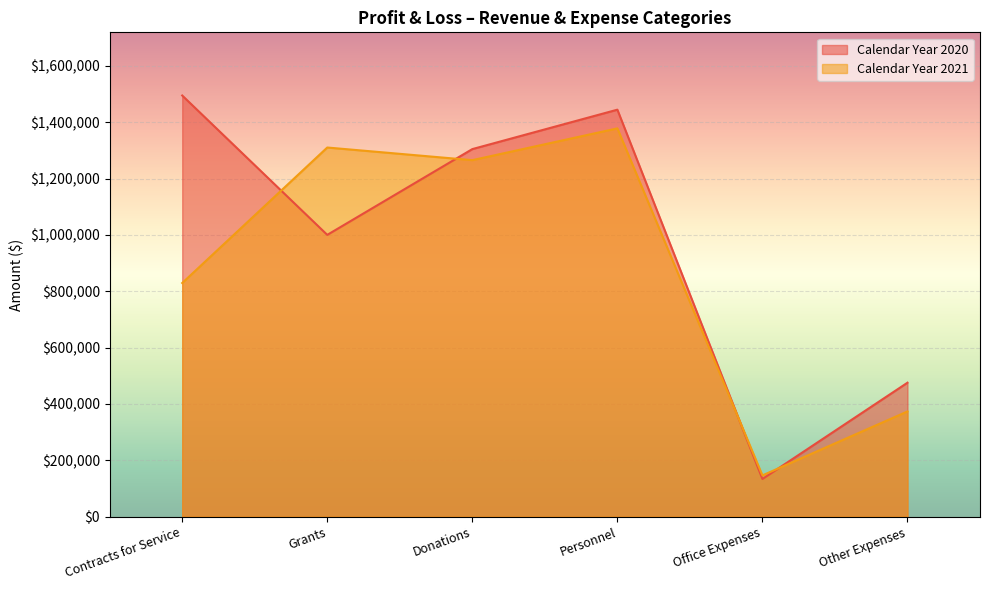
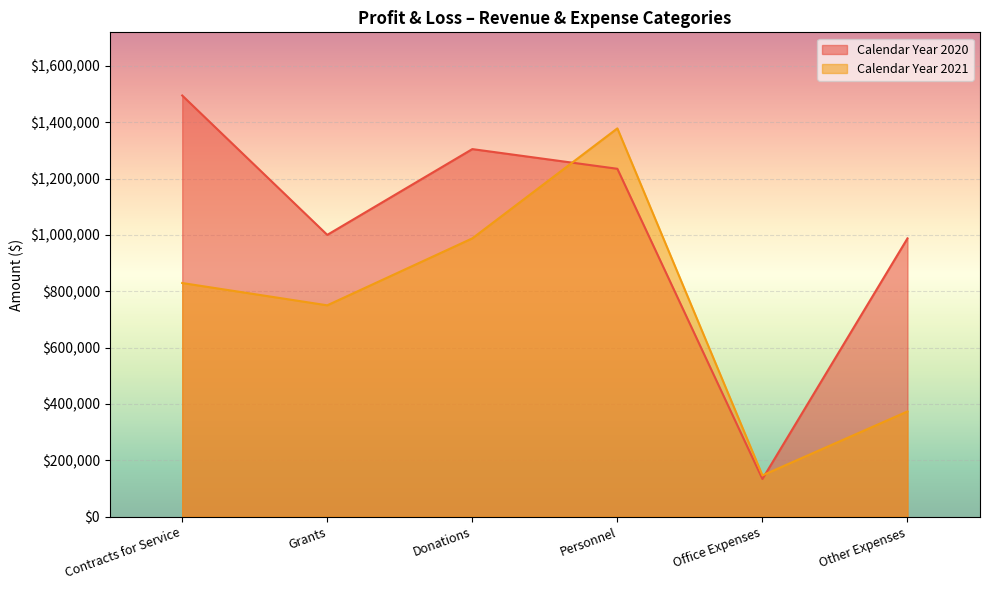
  {
    "Calendar Year 2020": {
      "Contracts for Service": "$1,490,000",
      "Grants": "$1,000,000",
      "Donations": "$1,300,000",
-     "Personnel": "$1,440,000",
+     "Personnel": "$1,230,000",
      "Office Expenses": "$130,000",
-     "Other Expenses": "$480,000"
+     "Other Expenses": "$990,000"
    },
    "Calendar Year 2021": {
      "Contracts for Service": "$830,000",
-     "Grants": "$1,310,000",
-     "Donations": "$1,270,000",
+     "Grants": "$750,000",
+     "Donations": "$990,000",
      "Personnel": "$1,380,000",
      "Office Expenses": "$150,000",
      "Other Expenses": "$370,000"
    }
  }
